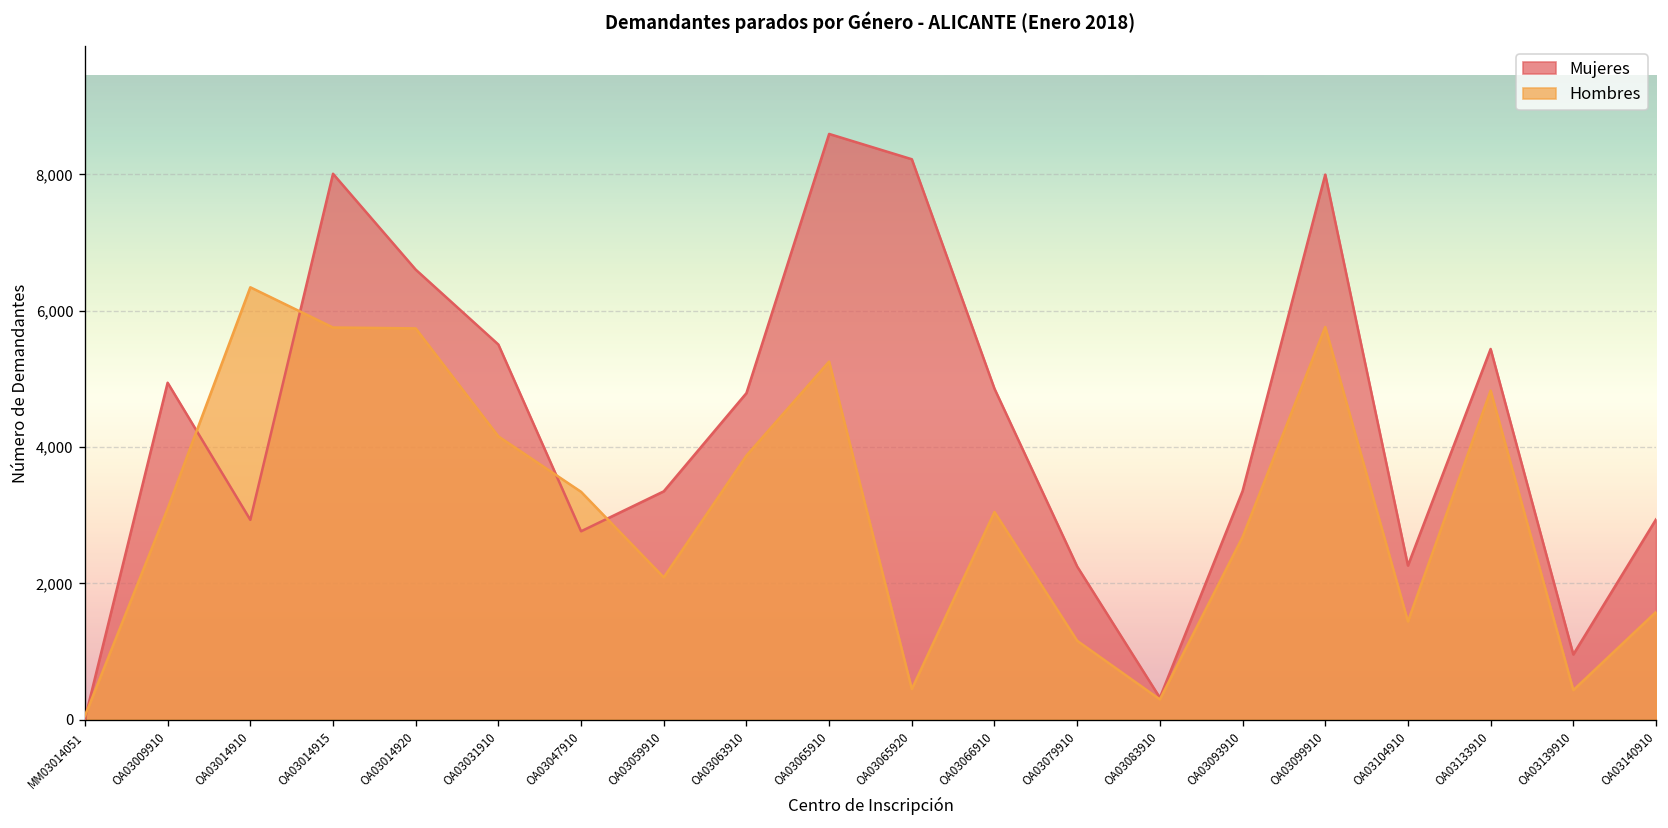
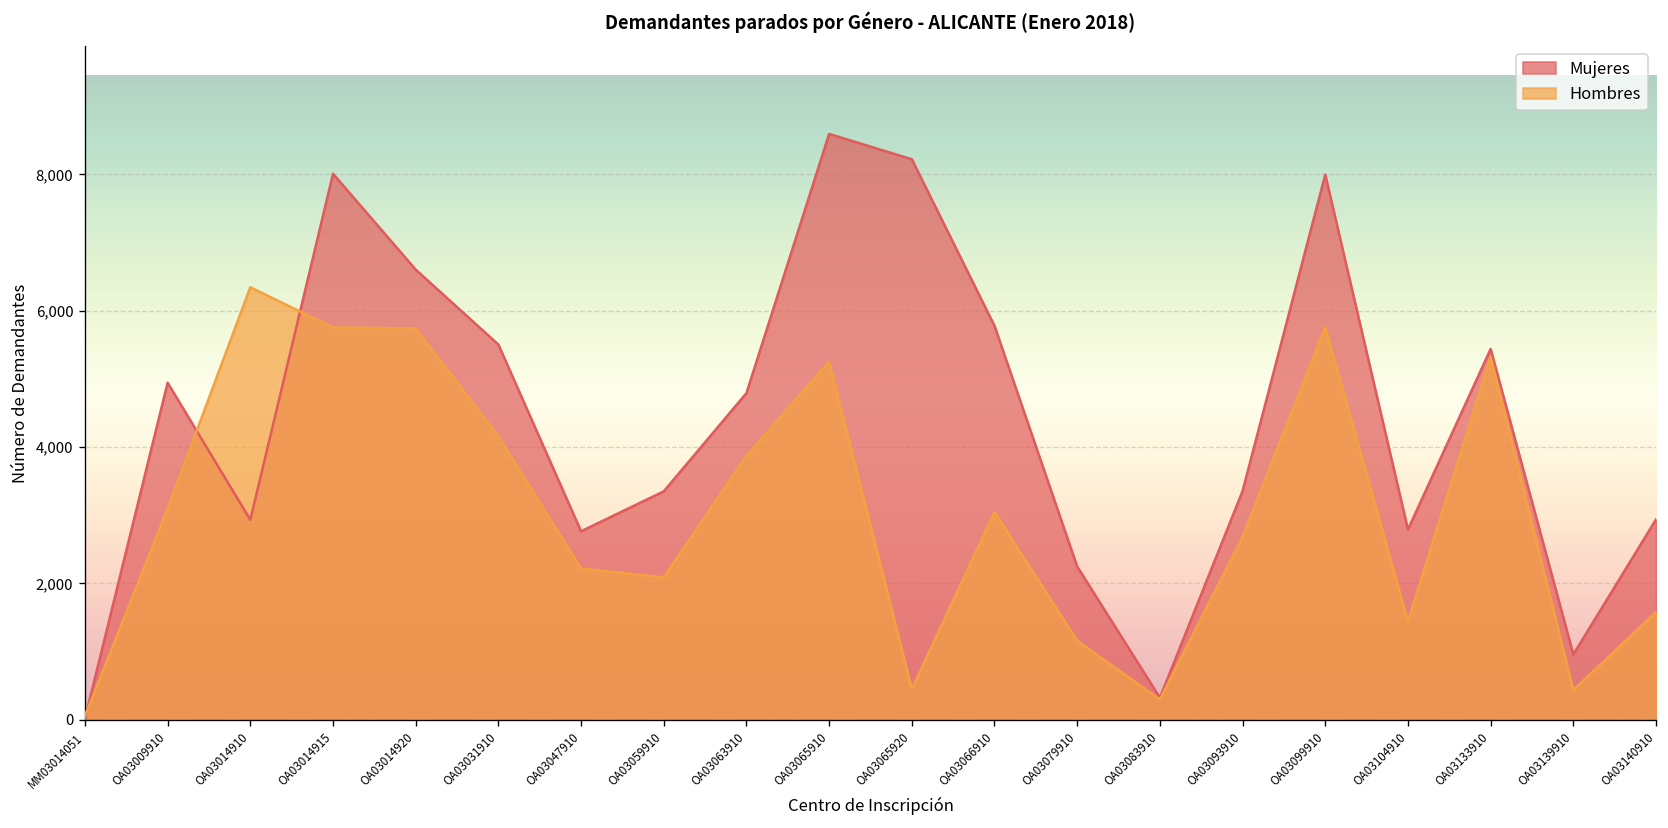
  {
    "Mujeres": {
      "OA03009910": "4,900",
      "OA03014910": "2,900",
      "OA03014915": "8,000",
      "OA03014920": "6,600",
      "OA03031910": "5,500",
      "OA03047910": "2,800",
      "OA03059910": "3,400",
      "OA03063910": "4,800",
      "OA03065910": "8,600",
      "OA03065920": "8,200",
-     "OA03066910": "4,900",
+     "OA03066910": "5,800",
      "OA03079910": "2,200",
      "OA03093910": "3,400",
      "OA03099910": "8,000",
-     "OA03104910": "2,300",
+     "OA03104910": "2,800",
      "OA03133910": "5,400",
      "OA03139910": "1,000",
      "OA03140910": "2,900"
    },
    "Hombres": {
      "OA03009910": "3,100",
      "OA03014910": "6,300",
      "OA03014915": "5,800",
      "OA03014920": "5,700",
      "OA03031910": "4,200",
-     "OA03047910": "3,300",
+     "OA03047910": "2,200",
      "OA03059910": "2,100",
      "OA03063910": "3,900",
      "OA03065910": "5,300",
      "OA03065920": "500",
      "OA03066910": "3,000",
      "OA03079910": "1,200",
      "OA03093910": "2,700",
      "OA03099910": "5,800",
      "OA03104910": "1,400",
-     "OA03133910": "4,800",
+     "OA03133910": "5,300",
      "OA03139910": "400",
      "OA03140910": "1,600"
    }
  }
